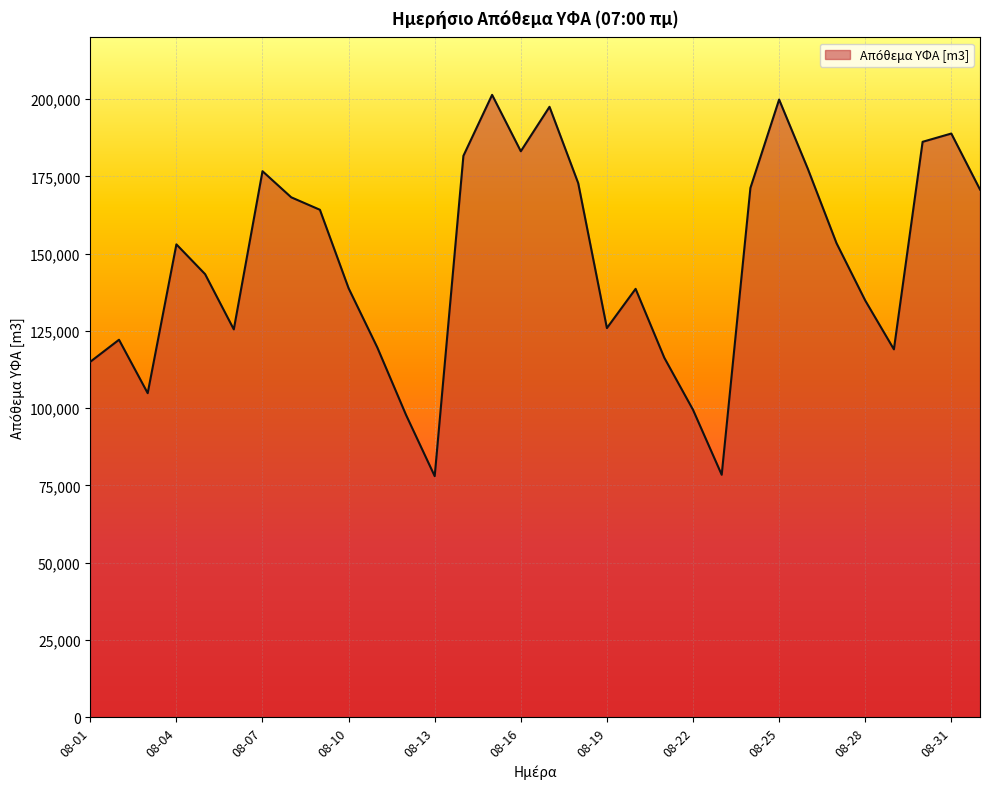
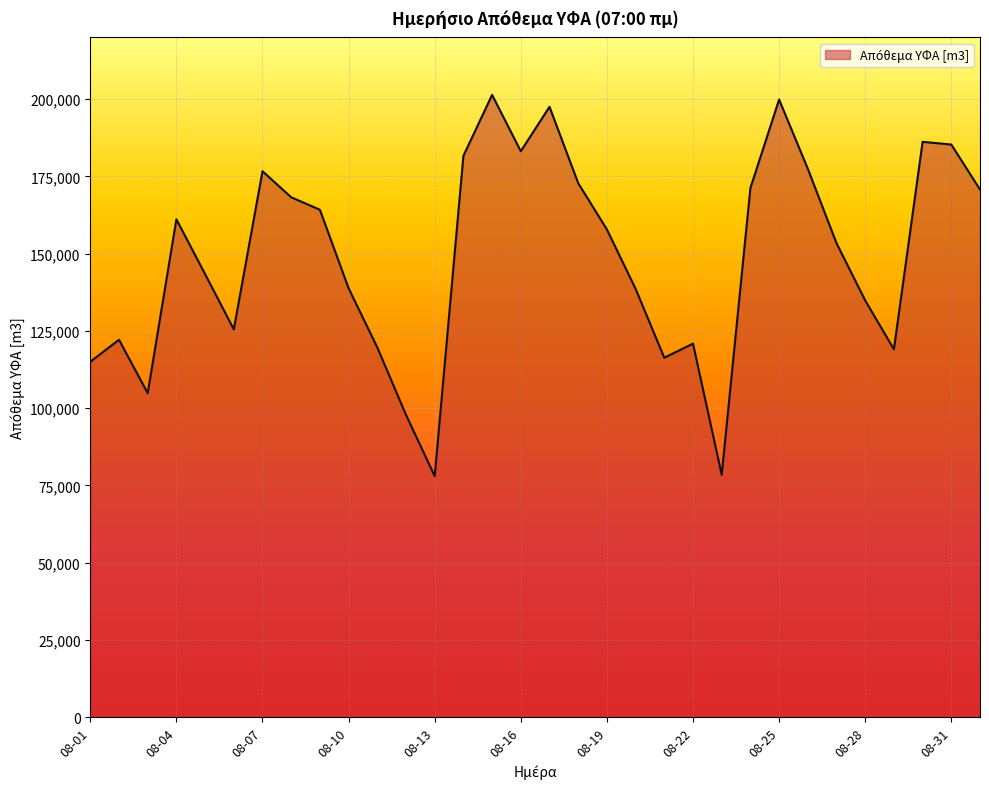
  {
    "08-01": "115,000",
-   "08-04": "153,000",
+   "08-04": "161,000",
    "08-07": "177,000",
    "08-10": "139,000",
    "08-13": "78,000",
    "08-16": "183,000",
-   "08-19": "126,000",
-   "08-22": "99,000",
+   "08-19": "158,000",
+   "08-22": "121,000",
    "08-25": "200,000",
    "08-28": "135,000",
-   "08-31": "189,000"
+   "08-31": "185,000"
  }
